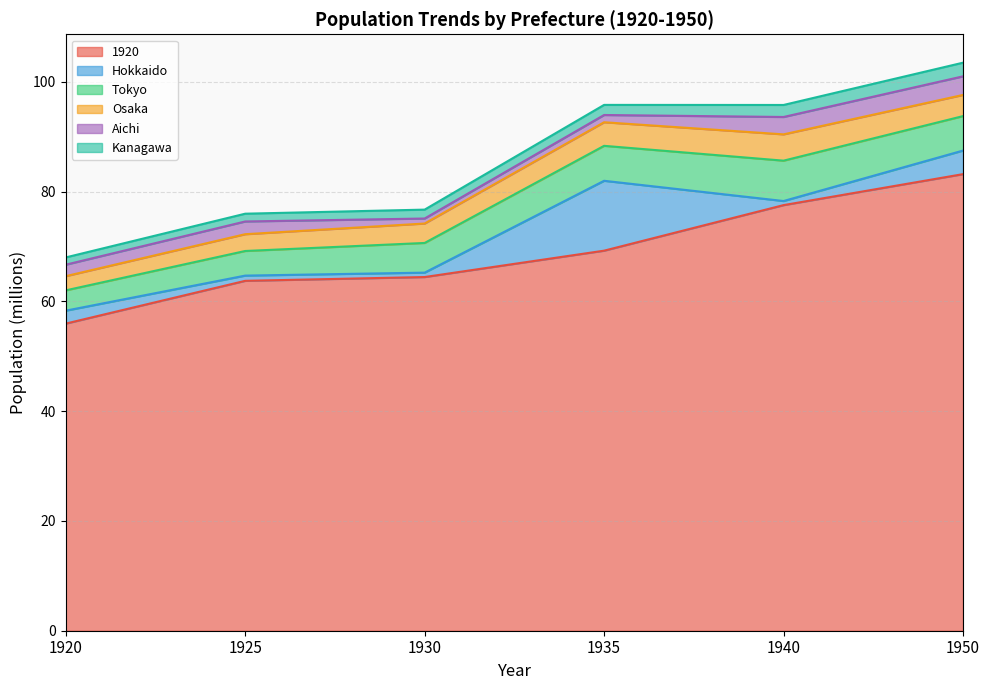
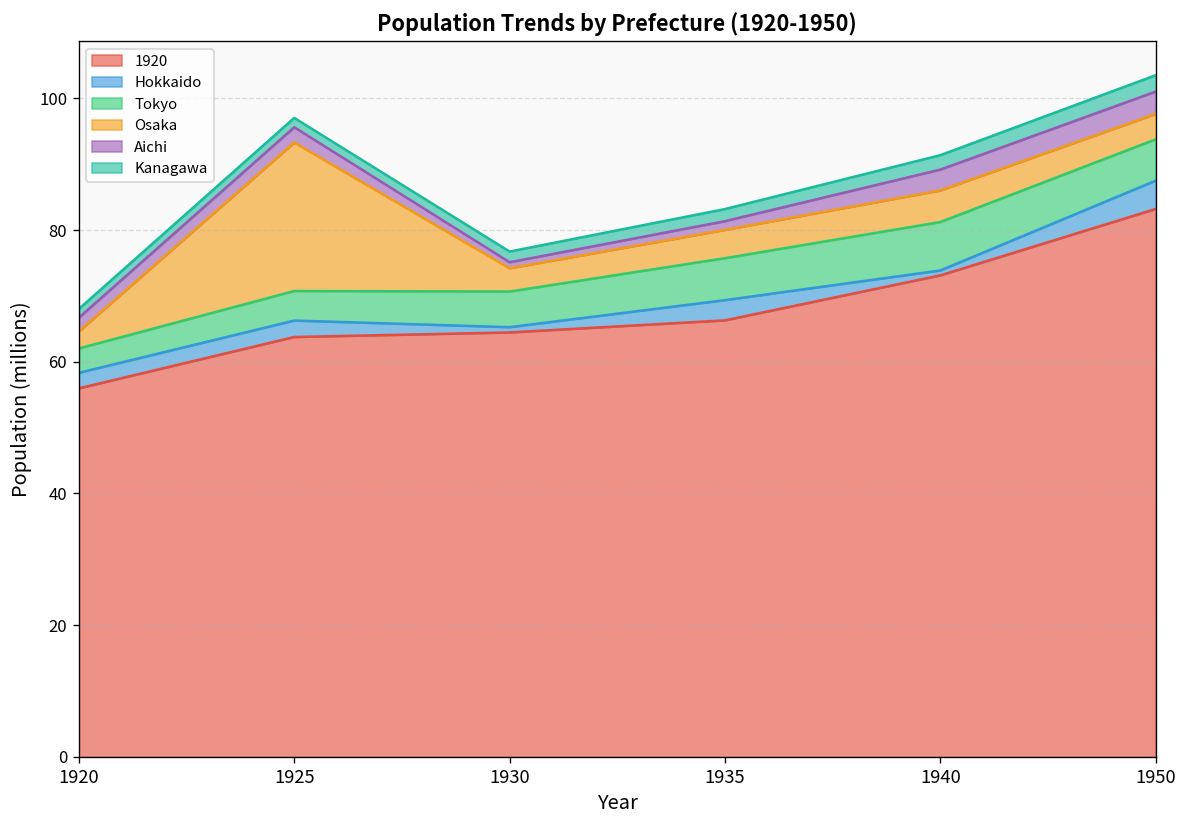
  {
    "1920": {
      "1920": 56,
      "1925": 64,
      "1930": 64,
-     "1935": 69,
-     "1940": 78,
+     "1935": 66,
+     "1940": 73,
      "1950": 83
    },
    "Hokkaido": {
      "1920": 2,
-     "1925": 1,
+     "1925": 2,
      "1930": 1,
-     "1935": 13,
+     "1935": 3,
      "1940": 1,
      "1950": 4
    },
    "Osaka": {
      "1920": 3,
-     "1925": 3,
+     "1925": 23,
      "1930": 4,
      "1935": 4,
      "1940": 5,
      "1950": 4
    },
    "Aichi": {
      "1920": 2,
      "1925": 2,
      "1930": 1,
      "1935": 1,
      "1940": 3,
      "1950": 3
    }
  }
